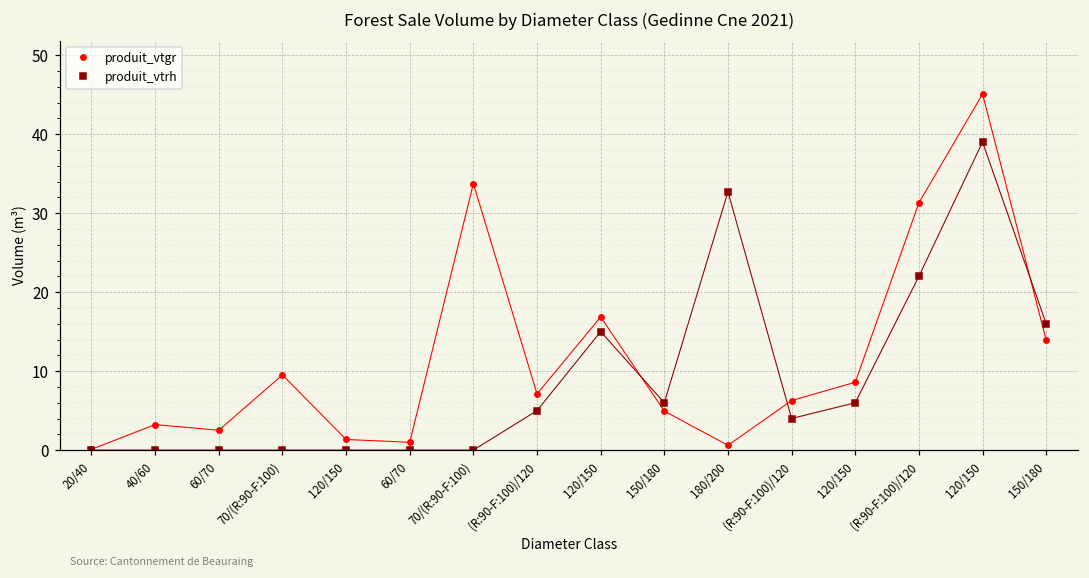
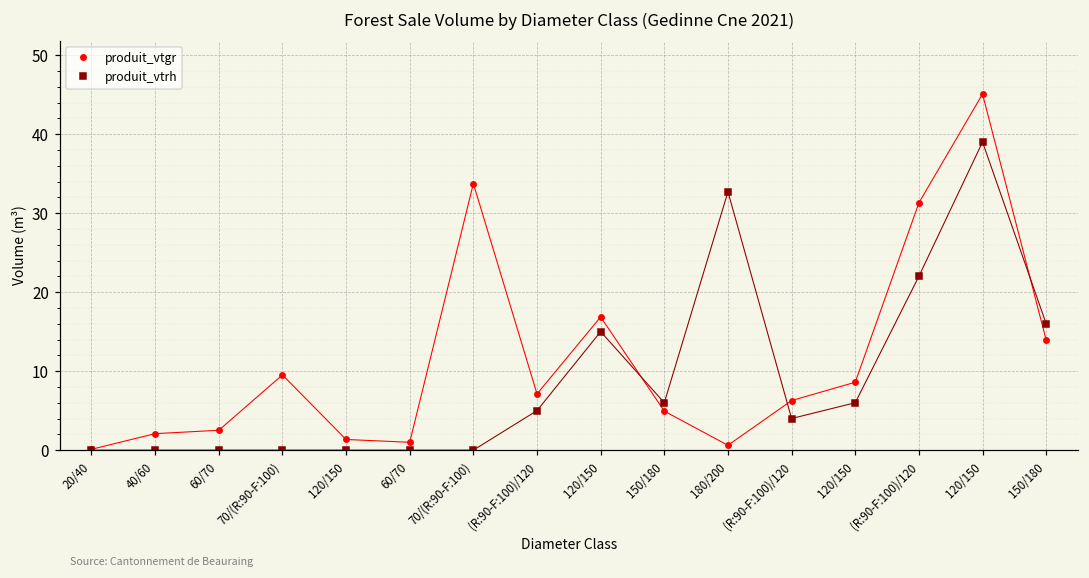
  {
    "produit_vtgr": {
-     "40/60": 3,
+     "40/60": 2,
      "180/200": 1
    },
    "produit_vtrh": {
      "40/60": 0,
      "180/200": 33
    }
  }
